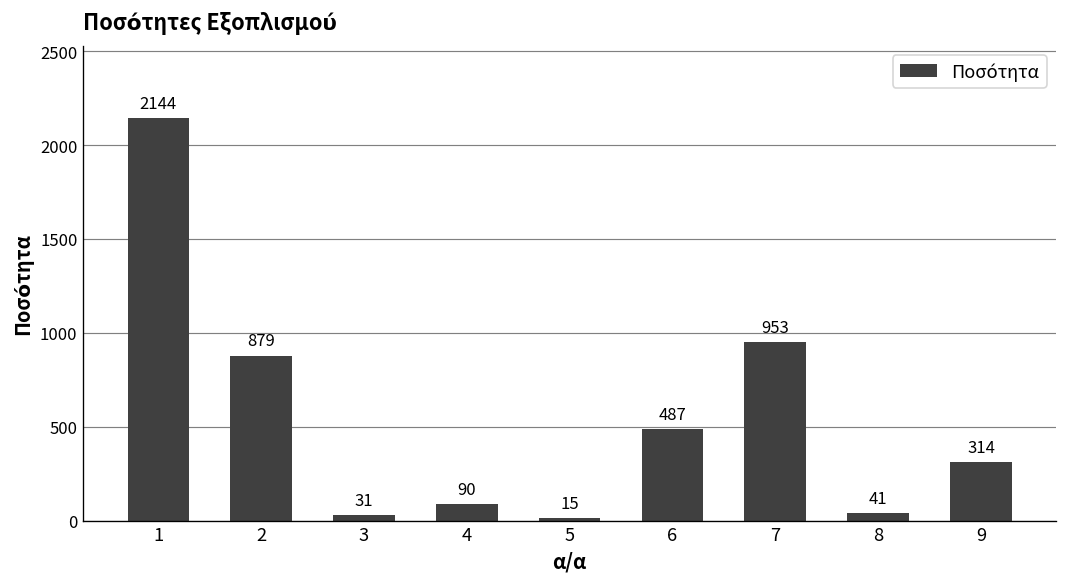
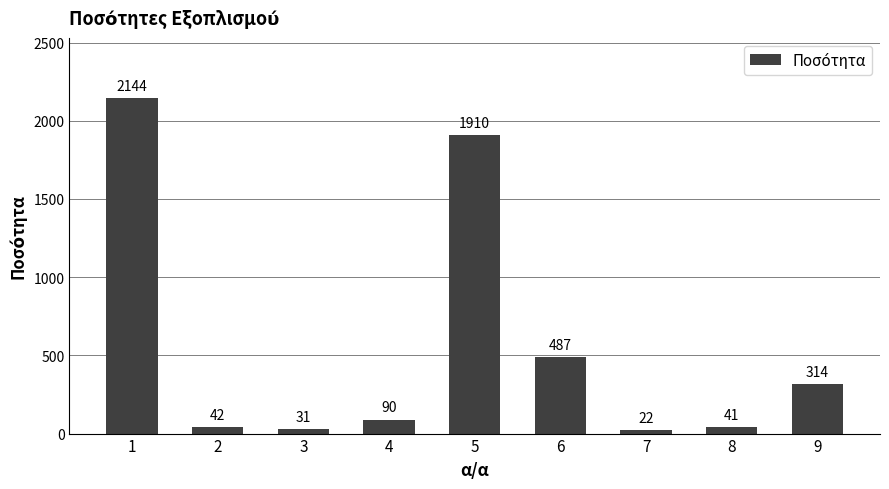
  {
    "1": 2144,
-   "2": 879,
+   "2": 42,
    "3": 31,
    "4": 90,
-   "5": 15,
+   "5": 1910,
    "6": 487,
-   "7": 953,
+   "7": 22,
    "8": 41,
    "9": 314
  }
